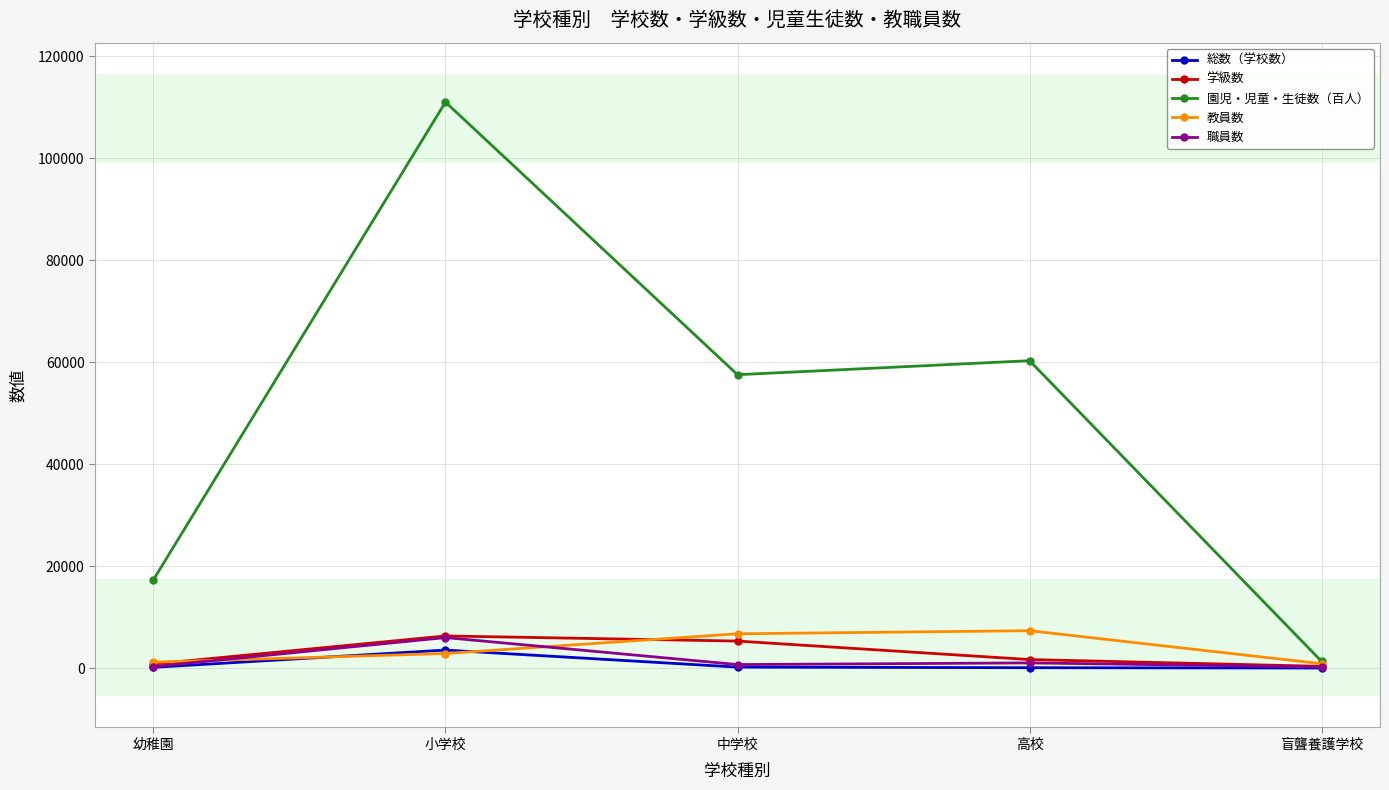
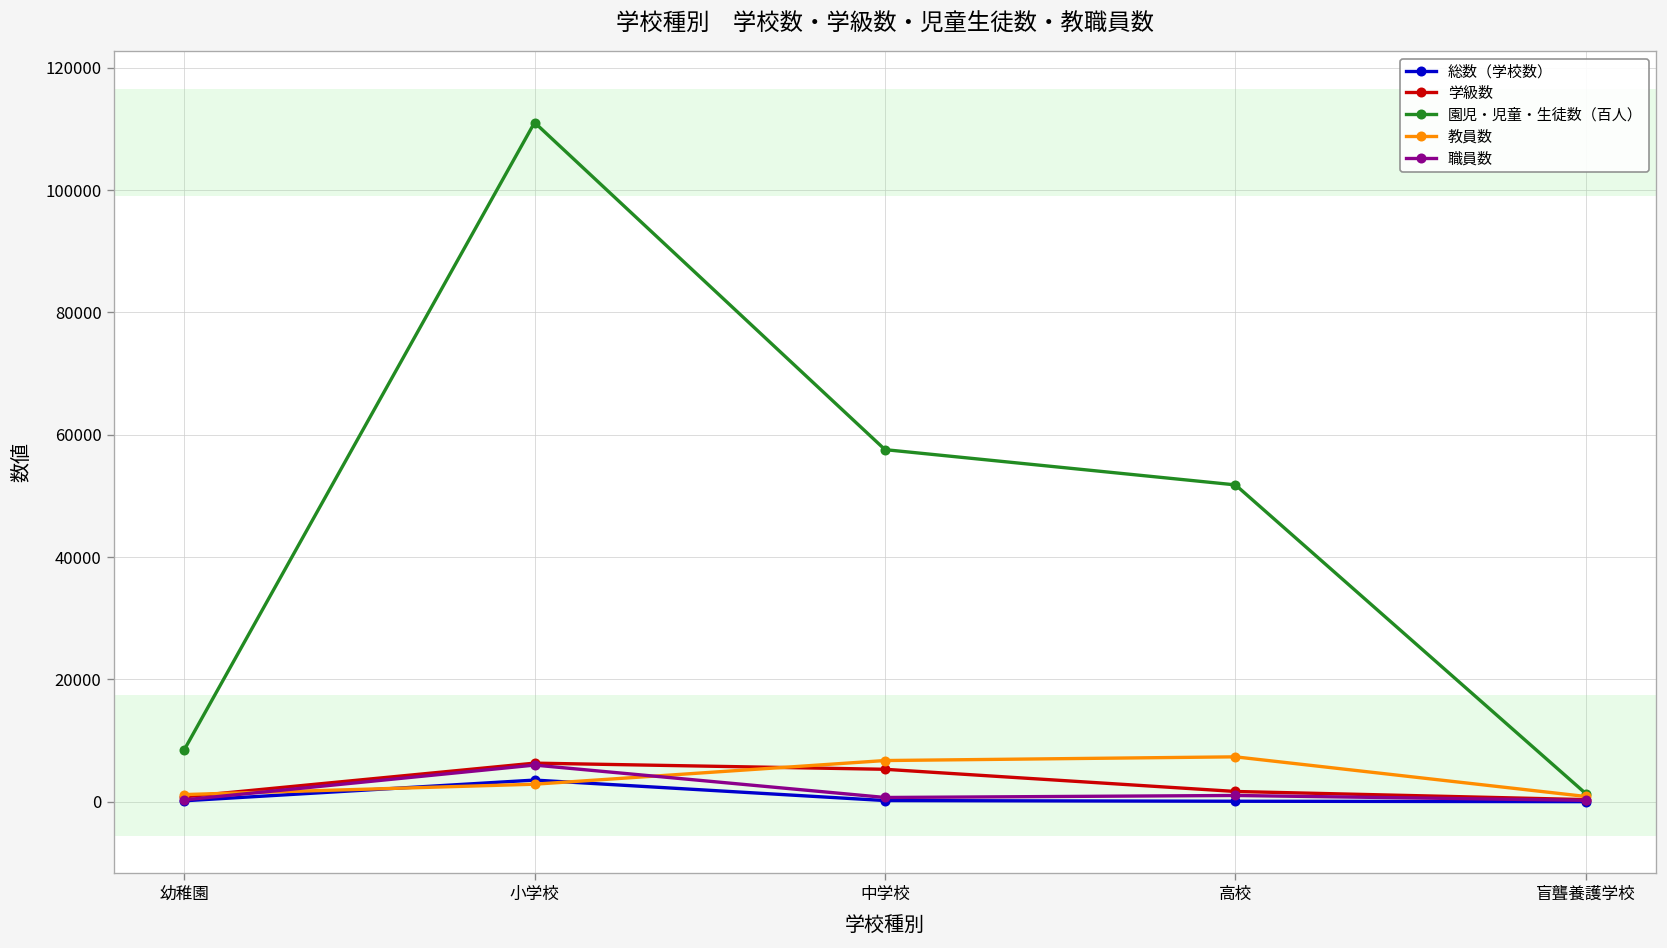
  {
    "総数（学校数）": {
      "小学校": 4000,
      "高校": 0
    },
    "学級数": {
      "中学校": 5000,
      "高校": 2000
    },
    "園児・児童・生徒数（百人）": {
-     "幼稚園": 17000,
+     "幼稚園": 8000,
      "小学校": 111000,
      "中学校": 58000,
-     "高校": 60000
+     "高校": 52000
    },
    "教員数": {
      "小学校": 3000,
      "中学校": 7000,
      "高校": 7000
    },
    "職員数": {
      "高校": 1000
    }
  }
